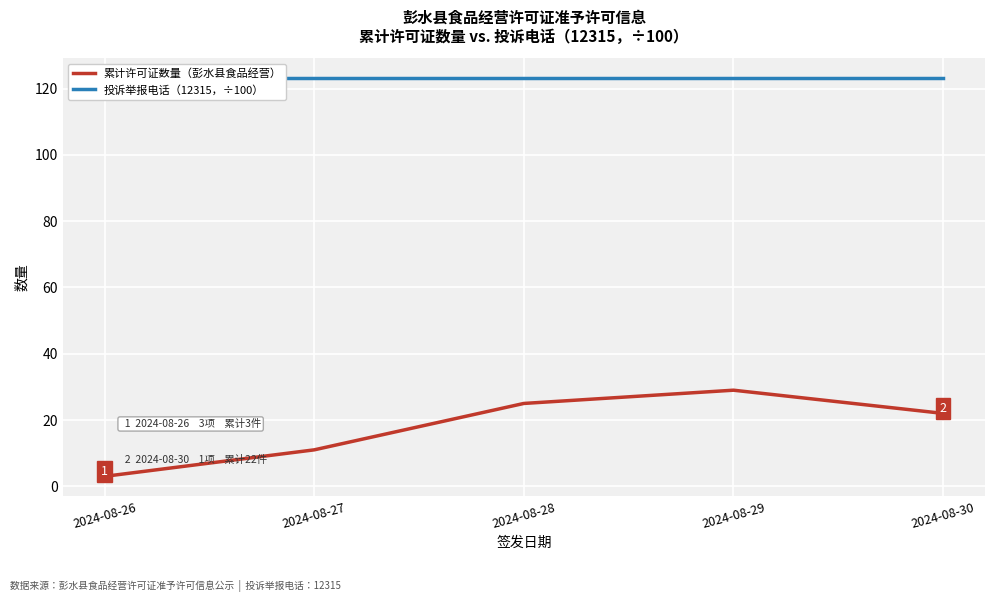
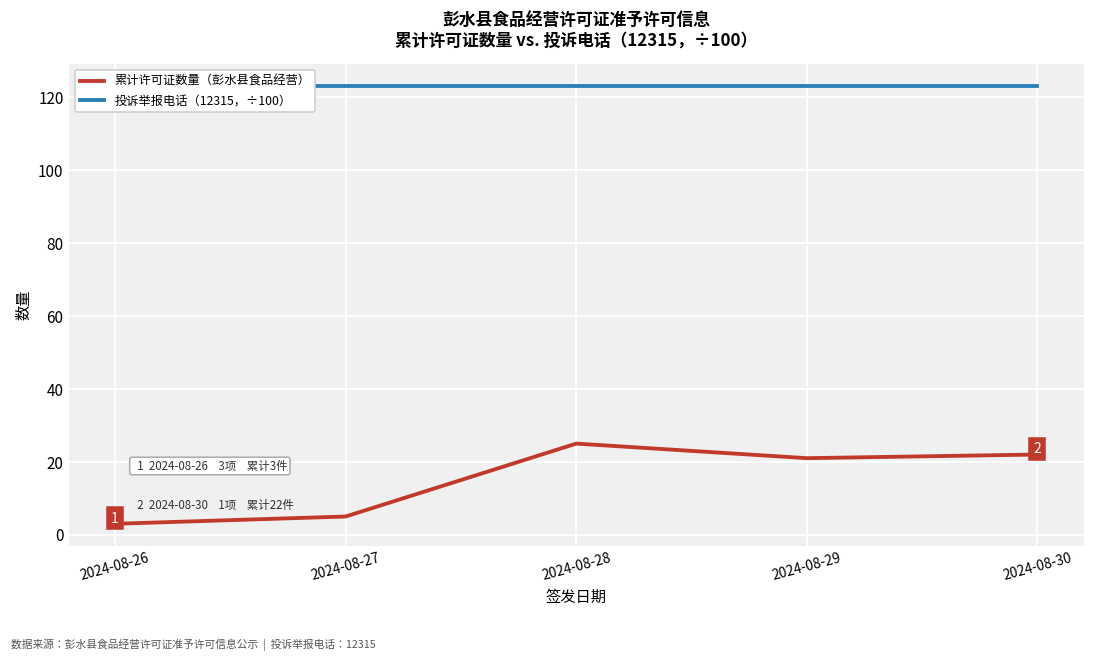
  {
    "累计许可证数量（彭水县食品经营）": {
-     "2024-08-27": 11,
+     "2024-08-27": 5,
      "2024-08-28": 25,
-     "2024-08-29": 29
+     "2024-08-29": 21
    },
    "投诉举报电话（12315，÷100）": {
      "2024-08-27": 123,
      "2024-08-28": 123,
      "2024-08-29": 123,
      "2024-08-30": 123
    }
  }
